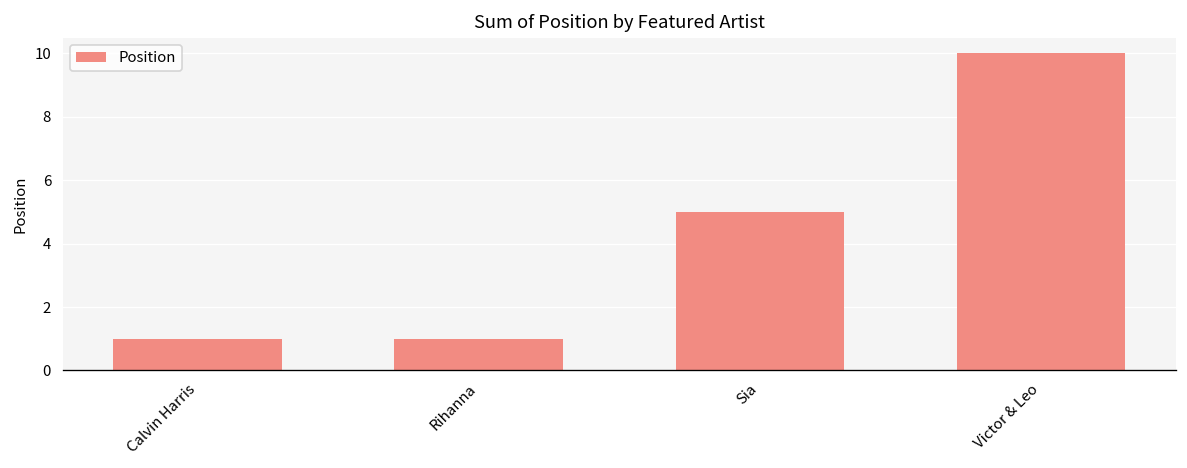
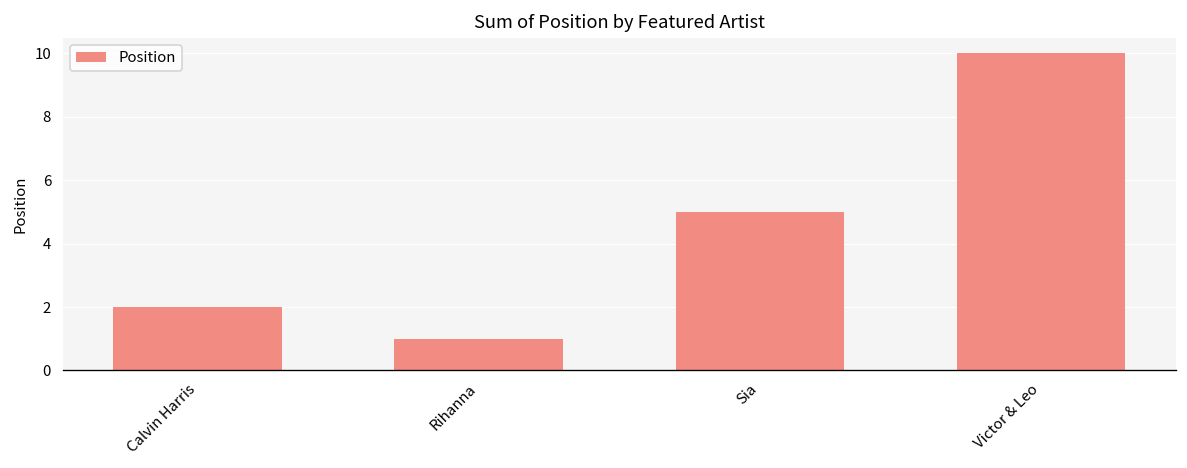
  {
-   "Calvin Harris": 1,
+   "Calvin Harris": 2,
    "Rihanna": 1,
    "Sia": 5,
    "Victor & Leo": 10
  }
